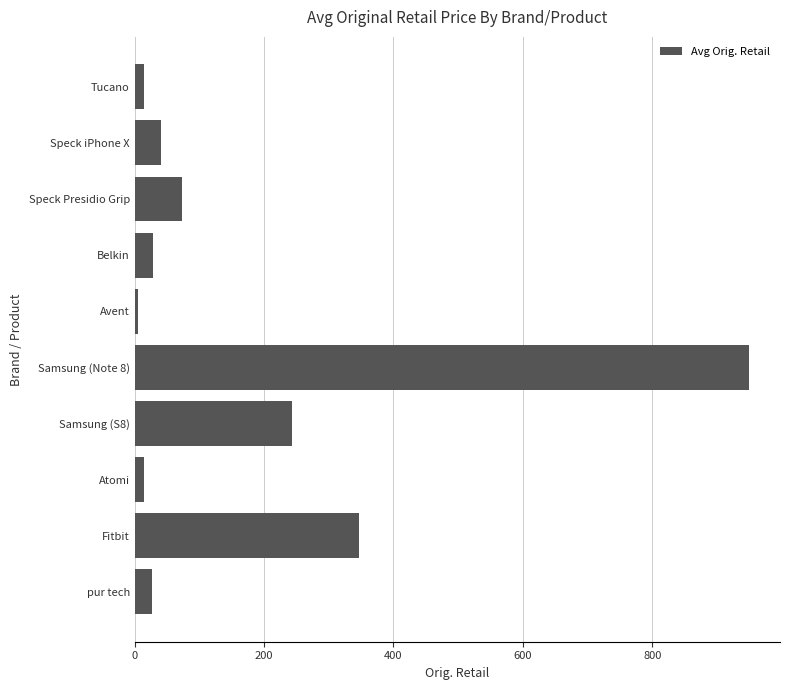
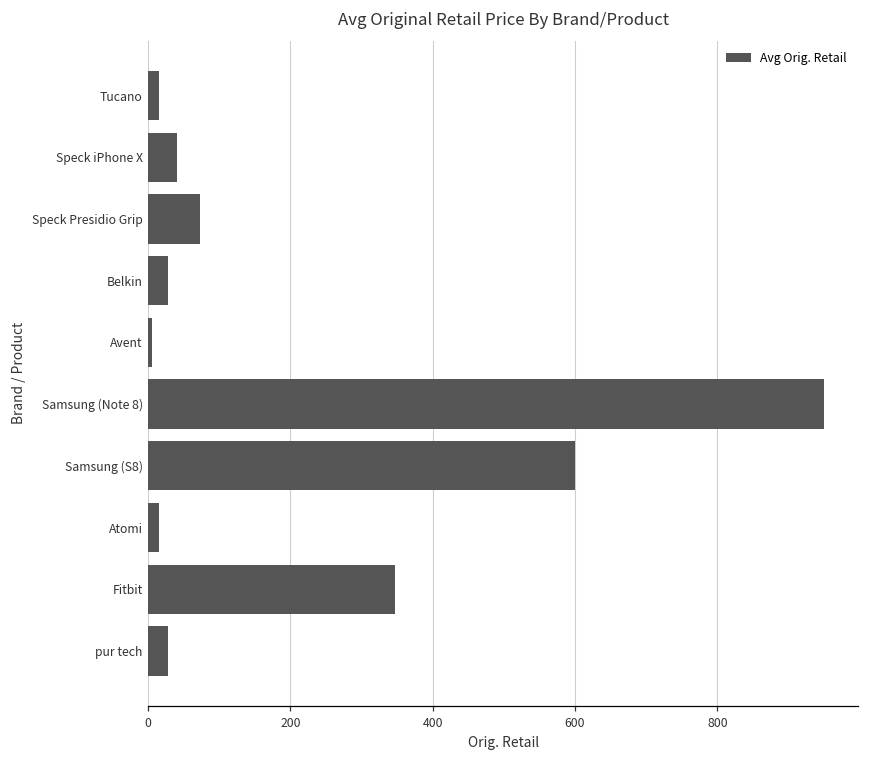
  {
    "Tucano": 10,
    "Speck iPhone X": 40,
    "Speck Presidio Grip": 70,
    "Belkin": 30,
    "Avent": 0,
    "Samsung (Note 8)": 950,
-   "Samsung (S8)": 240,
+   "Samsung (S8)": 600,
    "Atomi": 10,
    "Fitbit": 350,
    "pur tech": 30
  }
